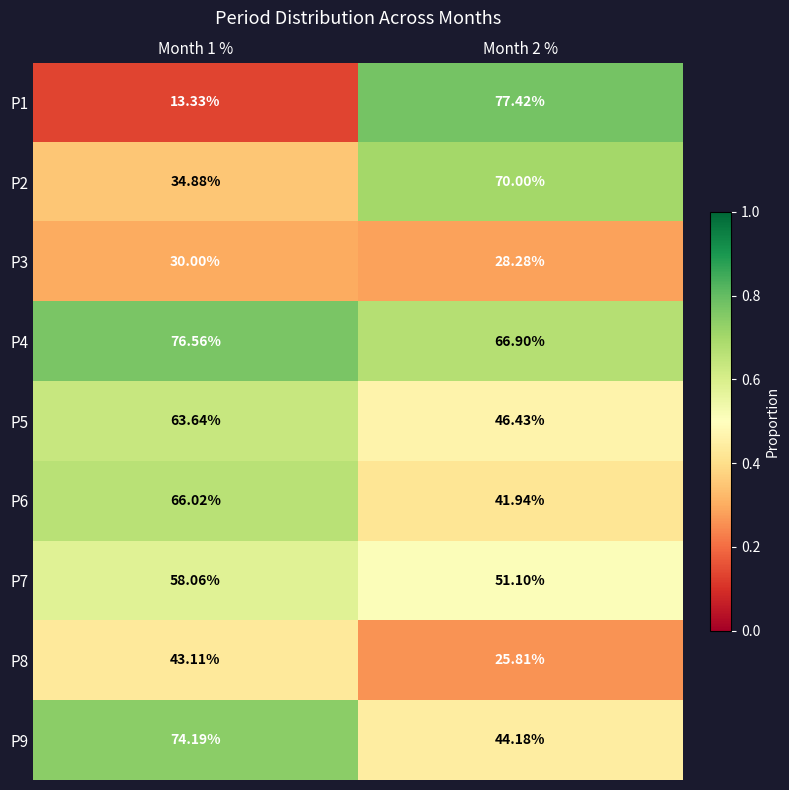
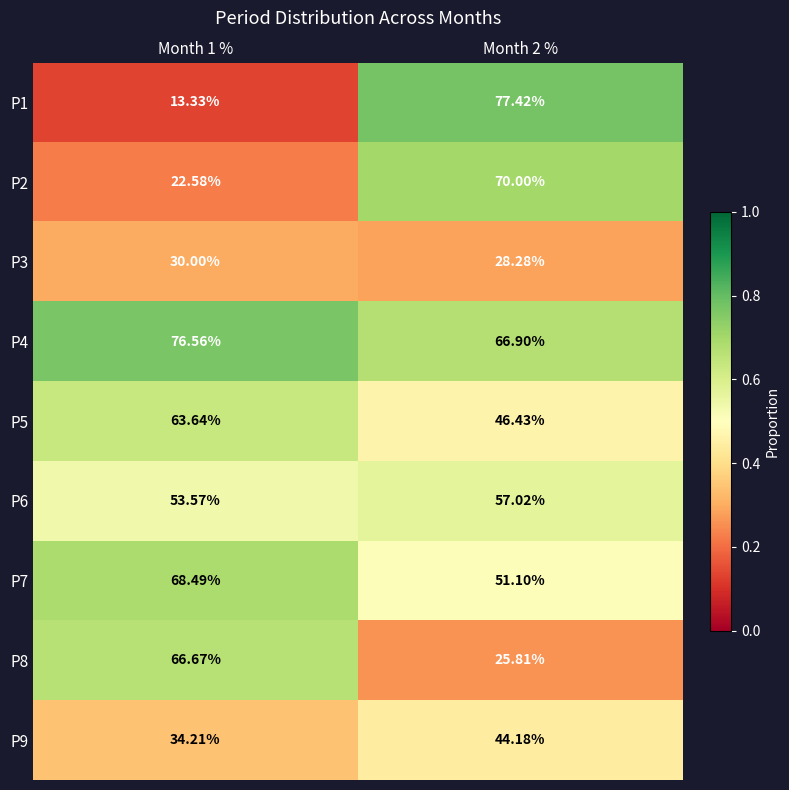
  {
    "P1": {
      "Month 1 %": "13.33%",
      "Month 2 %": "77.42%"
    },
    "P2": {
-     "Month 1 %": "34.88%",
+     "Month 1 %": "22.58%",
      "Month 2 %": "70.00%"
    },
    "P3": {
      "Month 1 %": "30.00%",
      "Month 2 %": "28.28%"
    },
    "P4": {
      "Month 1 %": "76.56%",
      "Month 2 %": "66.90%"
    },
    "P5": {
      "Month 1 %": "63.64%",
      "Month 2 %": "46.43%"
    },
    "P6": {
-     "Month 1 %": "66.02%",
-     "Month 2 %": "41.94%"
+     "Month 1 %": "53.57%",
+     "Month 2 %": "57.02%"
    },
    "P7": {
-     "Month 1 %": "58.06%",
+     "Month 1 %": "68.49%",
      "Month 2 %": "51.10%"
    },
    "P8": {
-     "Month 1 %": "43.11%",
+     "Month 1 %": "66.67%",
      "Month 2 %": "25.81%"
    },
    "P9": {
-     "Month 1 %": "74.19%",
+     "Month 1 %": "34.21%",
      "Month 2 %": "44.18%"
    }
  }
